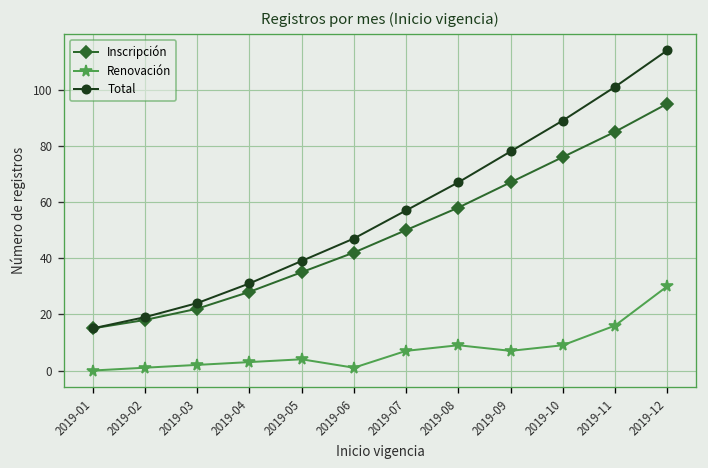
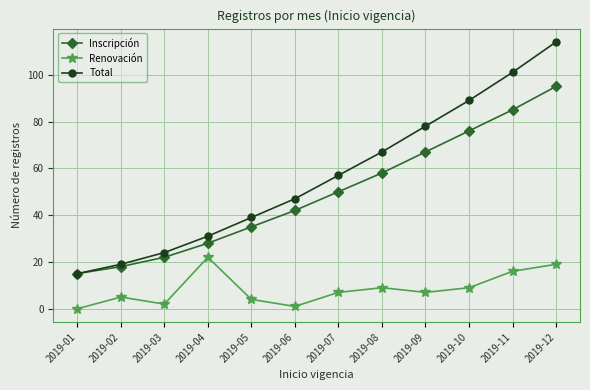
  {
    "Renovación": {
      "2019-01": 0,
-     "2019-02": 1,
+     "2019-02": 5,
      "2019-03": 2,
-     "2019-04": 3,
+     "2019-04": 22,
      "2019-05": 4,
      "2019-06": 1,
      "2019-07": 7,
      "2019-08": 9,
      "2019-09": 7,
      "2019-10": 9,
      "2019-11": 16,
-     "2019-12": 30
+     "2019-12": 19
    }
  }
